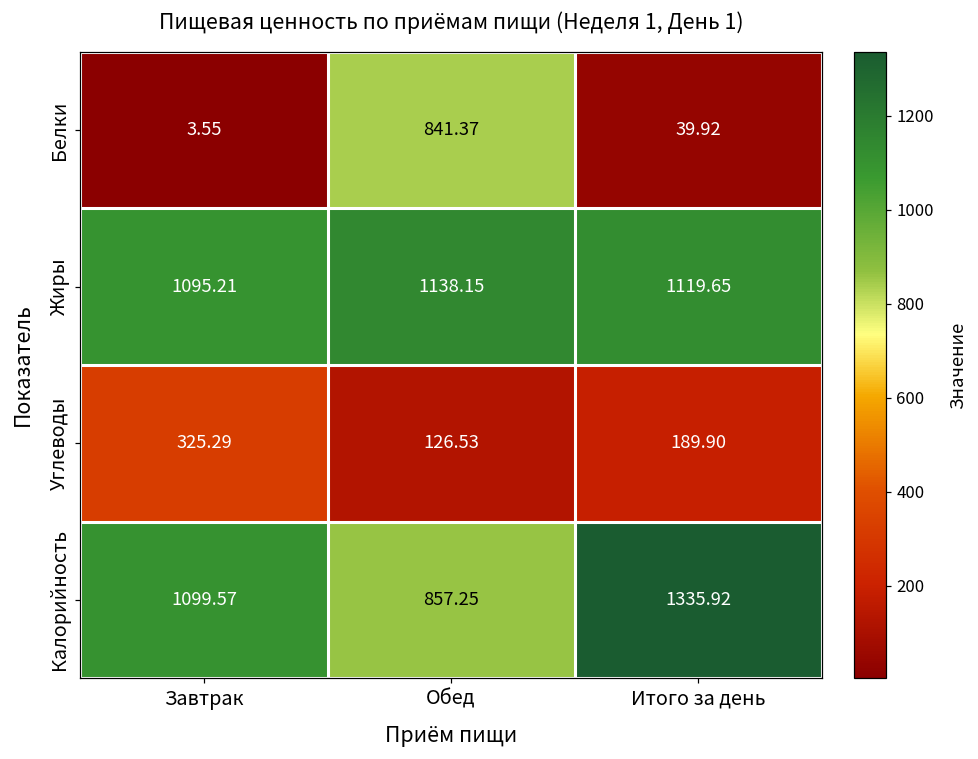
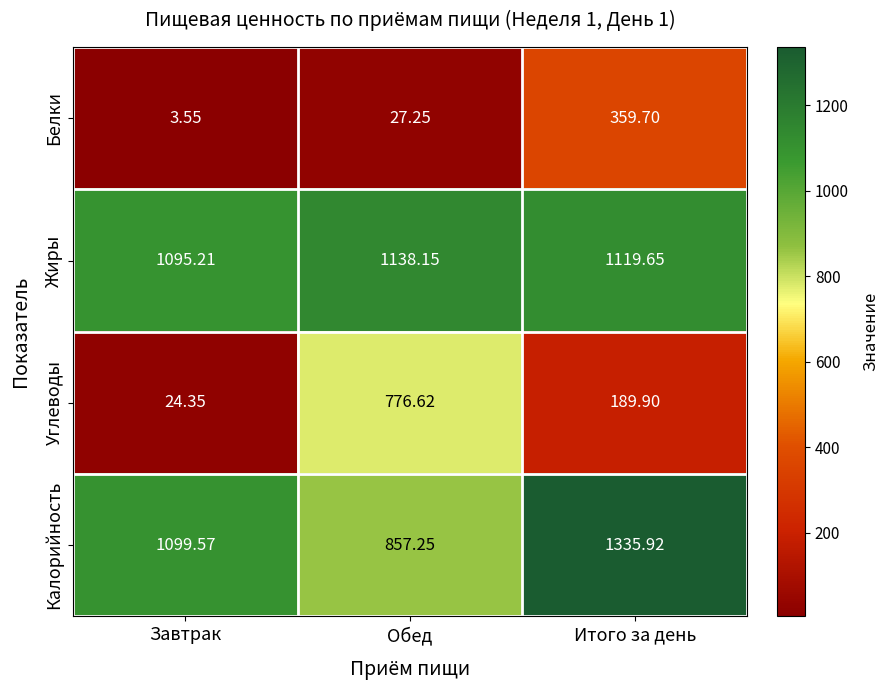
  {
    "Белки": {
      "Завтрак": 3.55,
-     "Обед": 841.37,
-     "Итого за день": 39.92
+     "Обед": 27.25,
+     "Итого за день": 359.70
    },
    "Жиры": {
      "Завтрак": 1095.21,
      "Обед": 1138.15,
      "Итого за день": 1119.65
    },
    "Углеводы": {
-     "Завтрак": 325.29,
-     "Обед": 126.53,
+     "Завтрак": 24.35,
+     "Обед": 776.62,
      "Итого за день": 189.90
    },
    "Калорийность": {
      "Завтрак": 1099.57,
      "Обед": 857.25,
      "Итого за день": 1335.92
    }
  }
